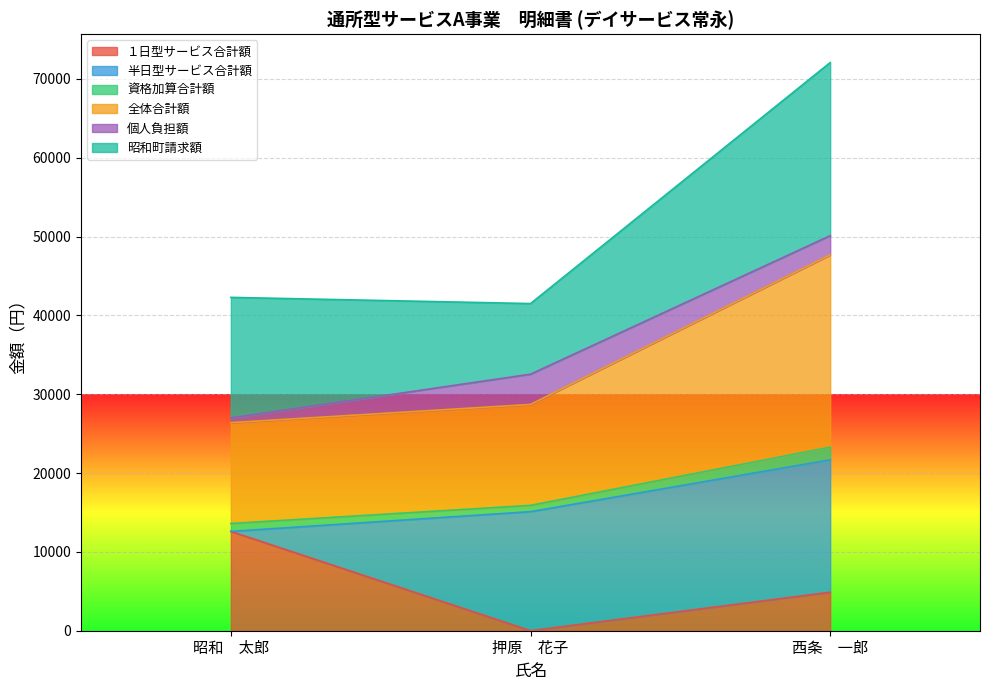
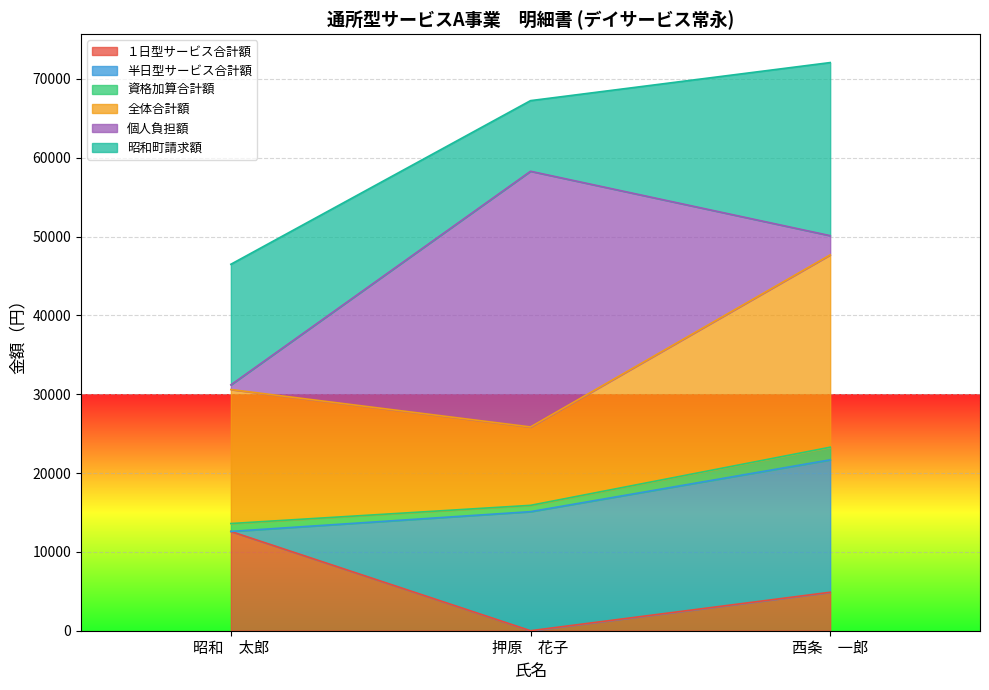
  {
    "１日型サービス合計額": {
      "押原 花子": 0,
      "西条 一郎": 5000
    },
    "半日型サービス合計額": {
      "押原 花子": 15000,
      "西条 一郎": 17000
    },
    "全体合計額": {
-     "昭和 太郎": 13000,
-     "押原 花子": 13000,
+     "昭和 太郎": 17000,
+     "押原 花子": 10000,
      "西条 一郎": 24000
    },
    "個人負担額": {
      "昭和 太郎": 1000,
-     "押原 花子": 4000,
+     "押原 花子": 32000,
      "西条 一郎": 2000
    }
  }
